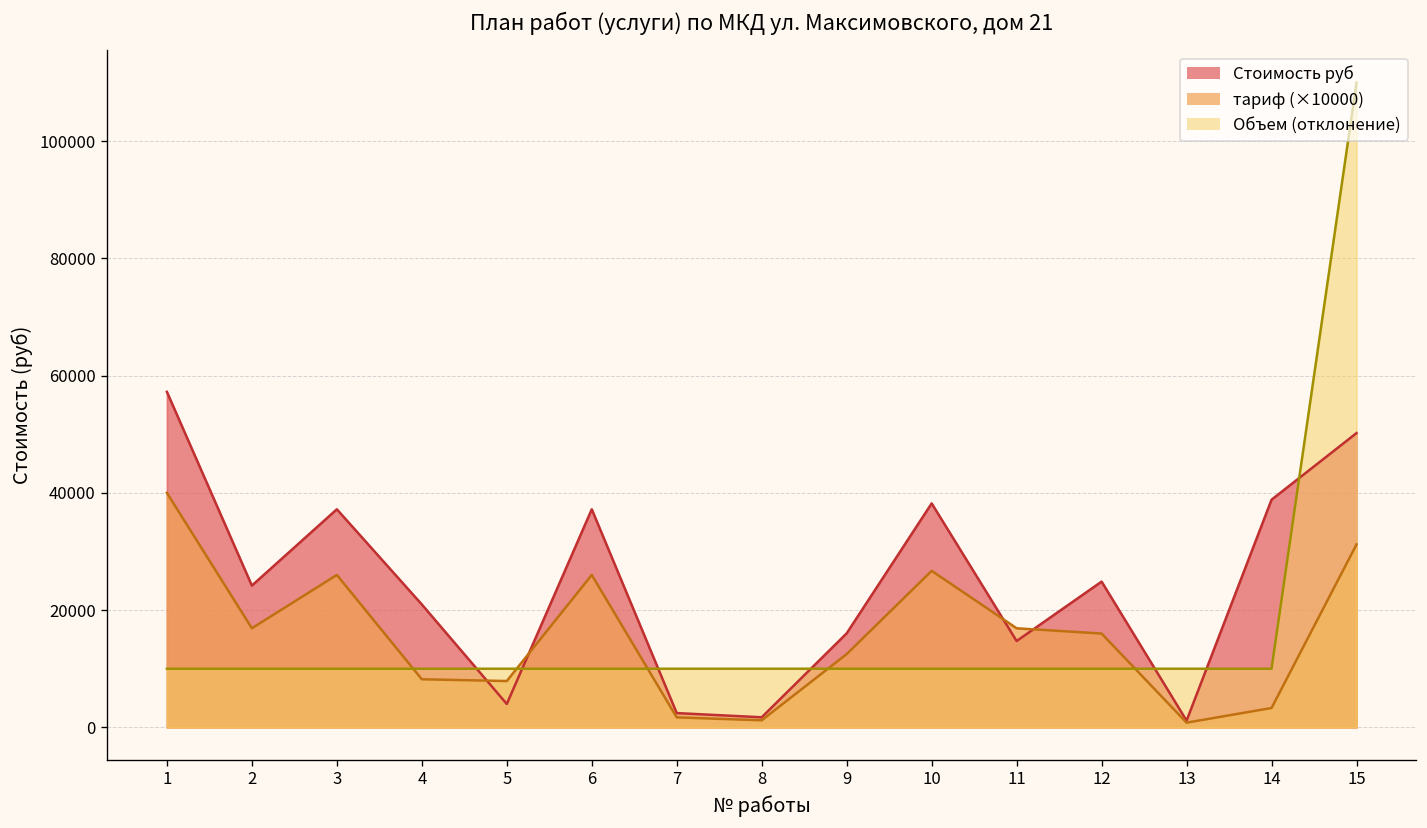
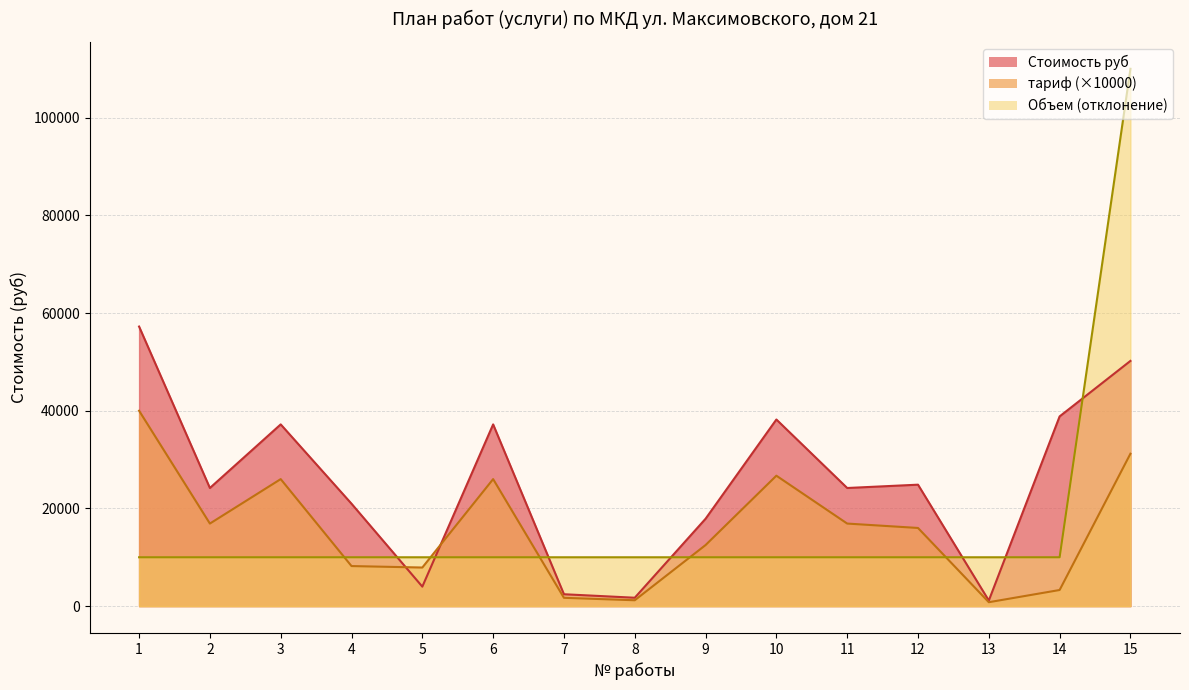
  {
    "Стоимость руб": {
      "1": 57000,
      "2": 24000,
      "3": 37000,
      "4": 21000,
      "5": 4000,
      "6": 37000,
      "7": 2000,
      "8": 2000,
-     "9": 16000,
+     "9": 18000,
      "10": 38000,
-     "11": 15000,
+     "11": 24000,
      "12": 25000,
      "14": 39000,
      "15": 50000
    }
  }
